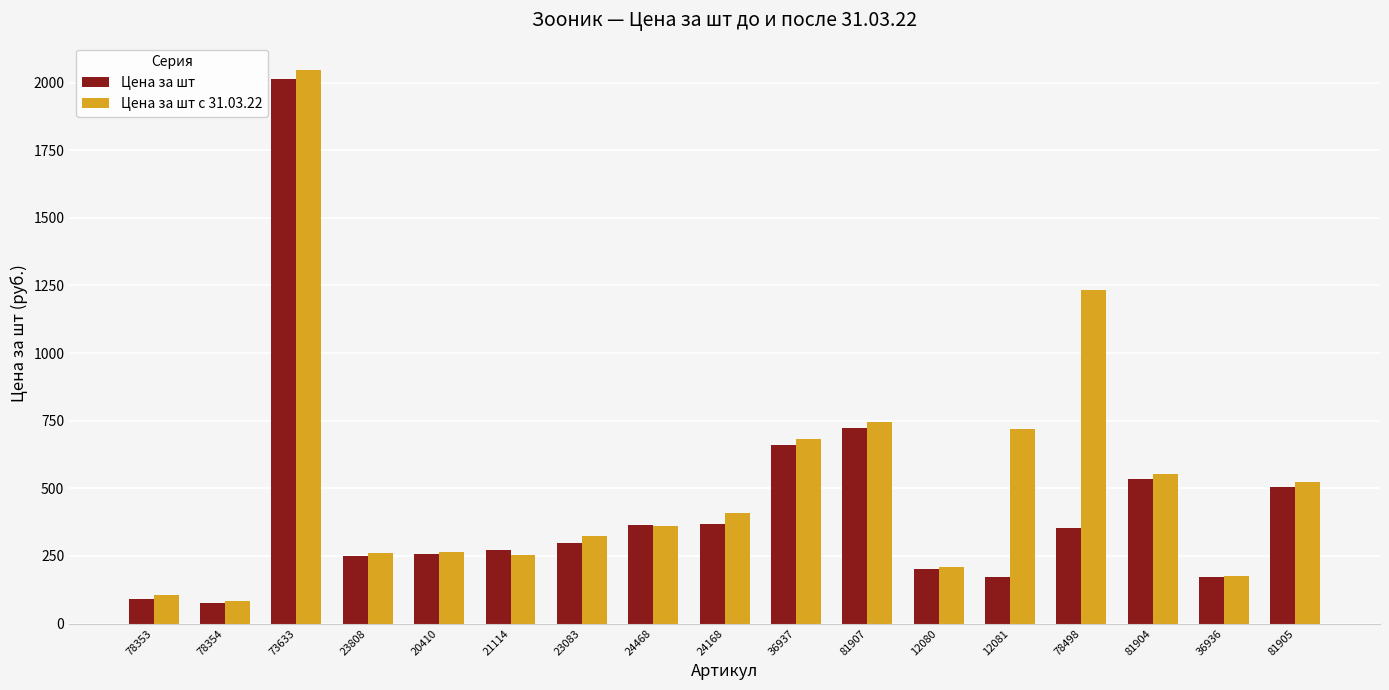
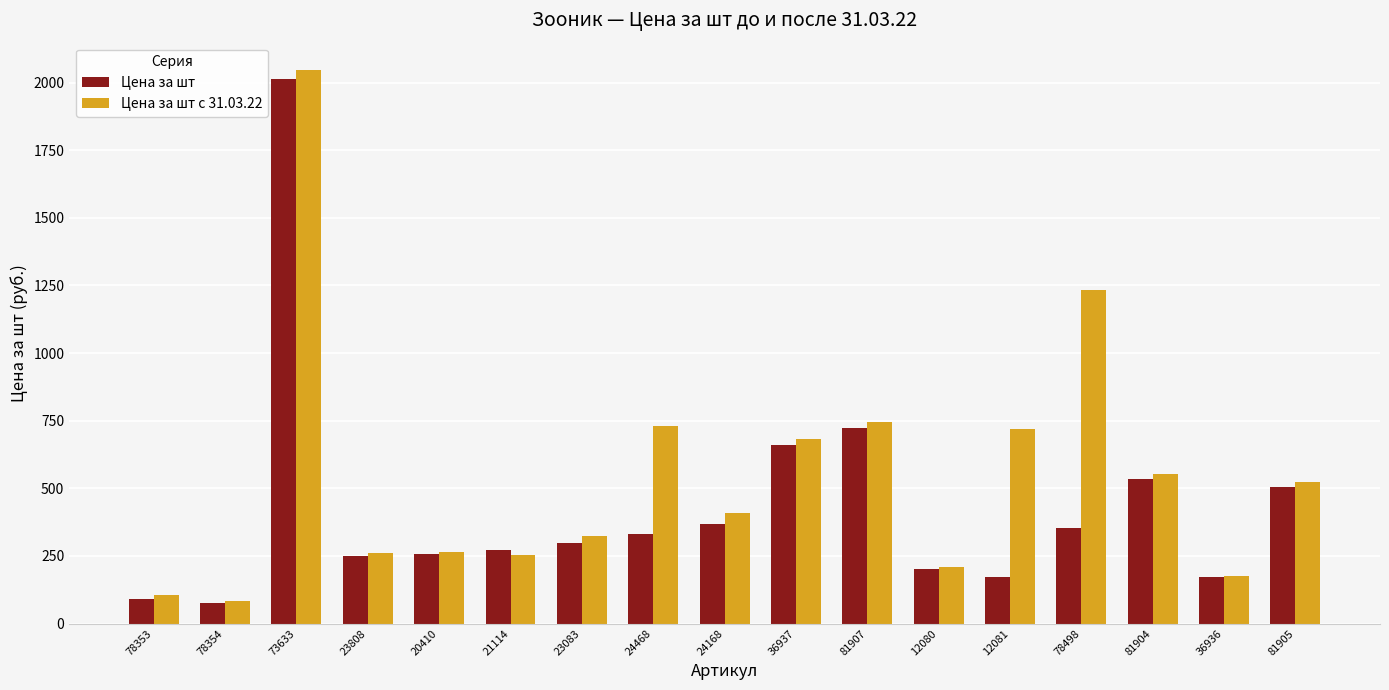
  {
    "Цена за шт": {
      "78353": 90,
      "78354": 80,
      "73633": 2010,
      "23808": 250,
      "20410": 260,
      "21114": 270,
      "23083": 300,
-     "24468": 360,
+     "24468": 330,
      "24168": 370,
      "36937": 660,
      "81907": 720,
      "12080": 200,
      "12081": 170,
      "78498": 350,
      "81904": 530,
      "36936": 170,
      "81905": 510
    },
    "Цена за шт с 31.03.22": {
      "78353": 110,
      "78354": 80,
      "73633": 2050,
      "23808": 260,
      "20410": 270,
      "21114": 250,
      "23083": 320,
-     "24468": 360,
+     "24468": 730,
      "24168": 410,
      "36937": 680,
      "81907": 740,
      "12080": 210,
      "12081": 720,
      "78498": 1230,
      "81904": 550,
      "36936": 180,
      "81905": 520
    }
  }
